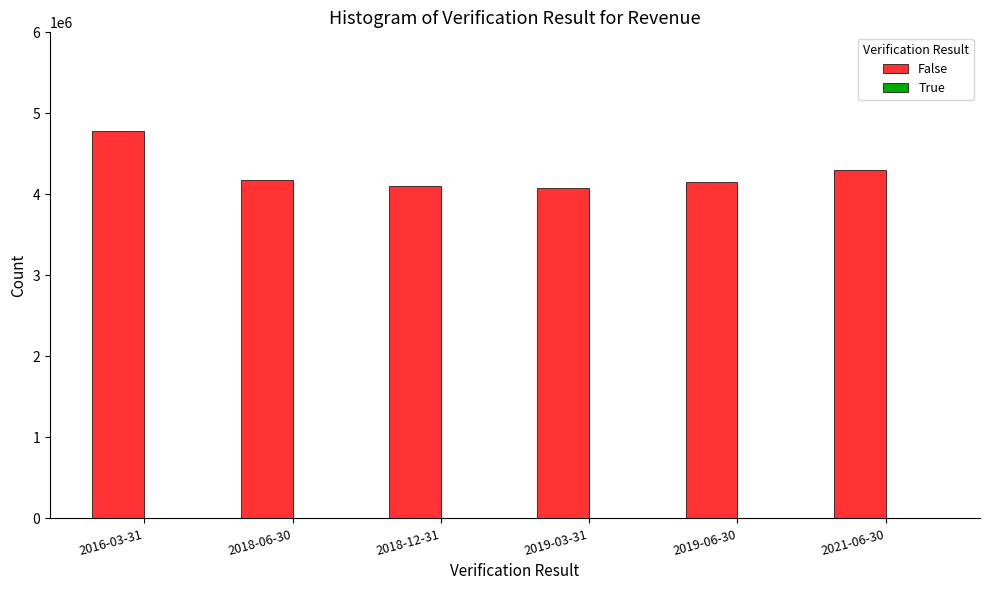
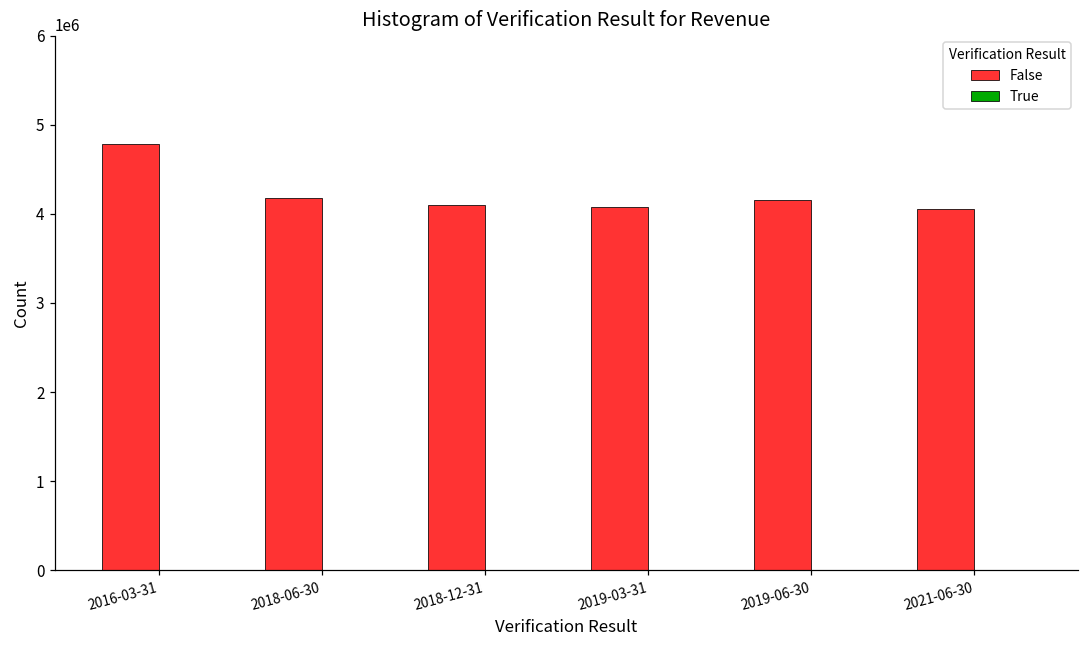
  {
    "False": {
      "2016-03-31": 4800000,
      "2018-06-30": 4200000,
      "2018-12-31": 4100000,
      "2019-03-31": 4100000,
      "2019-06-30": 4200000,
-     "2021-06-30": 4300000
+     "2021-06-30": 4100000
    },
    "True": {
      "2016-03-31": 0,
      "2018-06-30": 0,
      "2018-12-31": 0,
      "2019-03-31": 0,
      "2019-06-30": 0,
      "2021-06-30": 0
    }
  }
